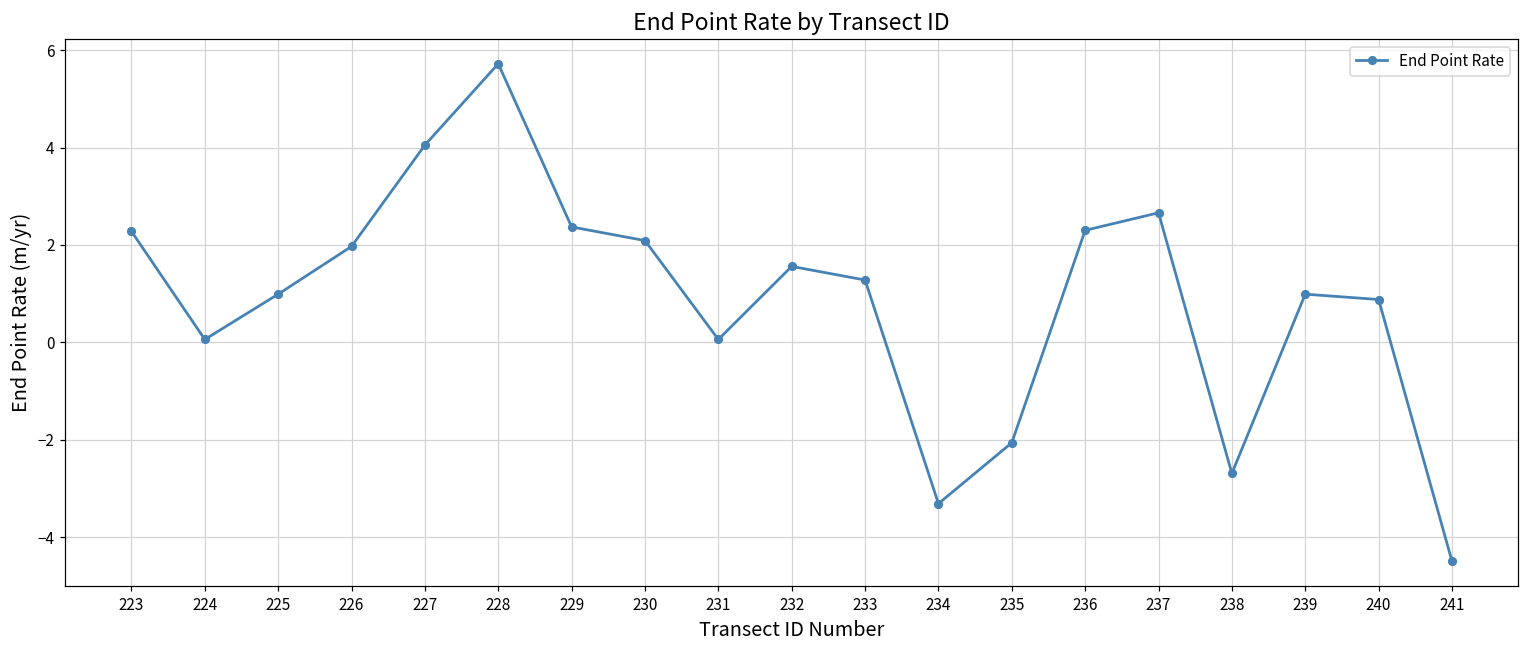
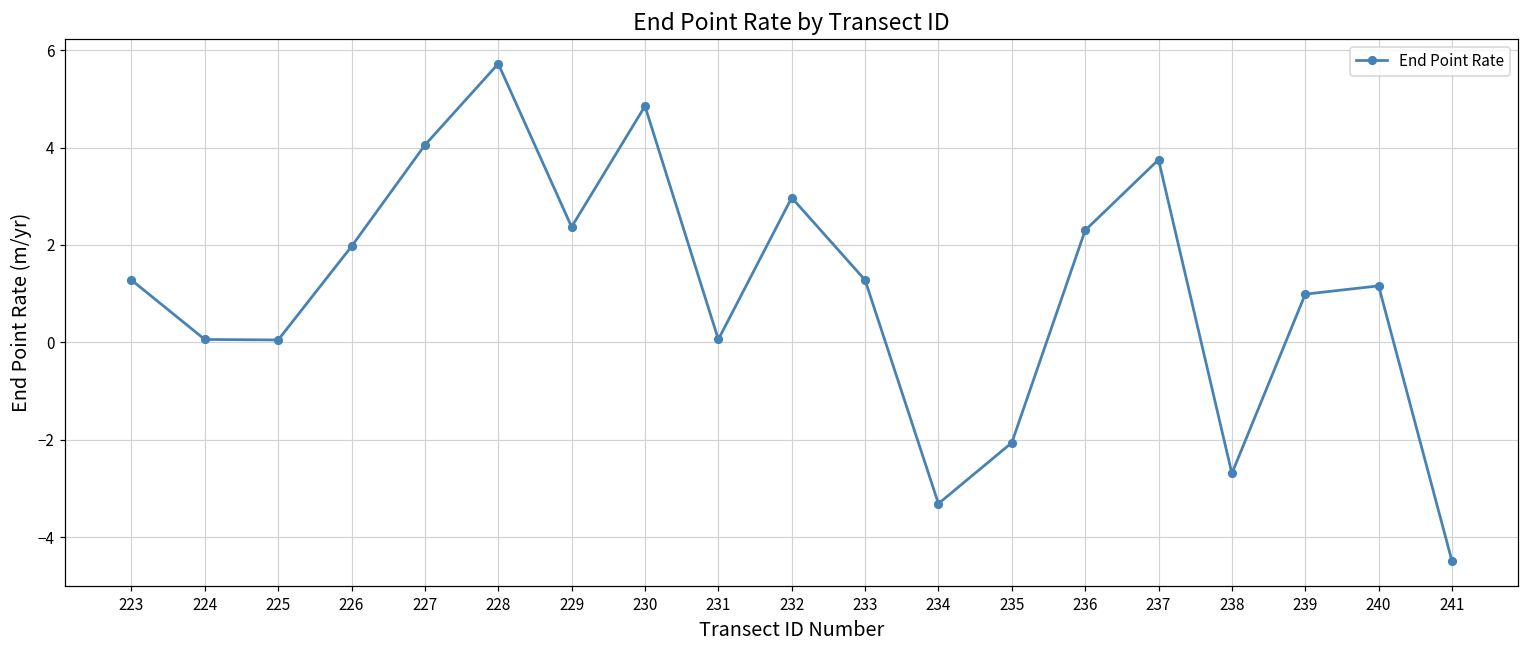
  {
-   "223": 2.3,
+   "223": 1.3,
    "224": 0.1,
-   "225": 1.0,
+   "225": 0.1,
    "226": 2.0,
    "227": 4.1,
    "228": 5.7,
    "229": 2.4,
-   "230": 2.1,
+   "230": 4.9,
    "231": 0.1,
-   "232": 1.6,
+   "232": 3.0,
    "233": 1.3,
    "234": -3.3,
    "235": -2.1,
    "236": 2.3,
-   "237": 2.7,
+   "237": 3.8,
    "238": -2.7,
    "239": 1.0,
-   "240": 0.9,
+   "240": 1.2,
    "241": -4.5
  }
